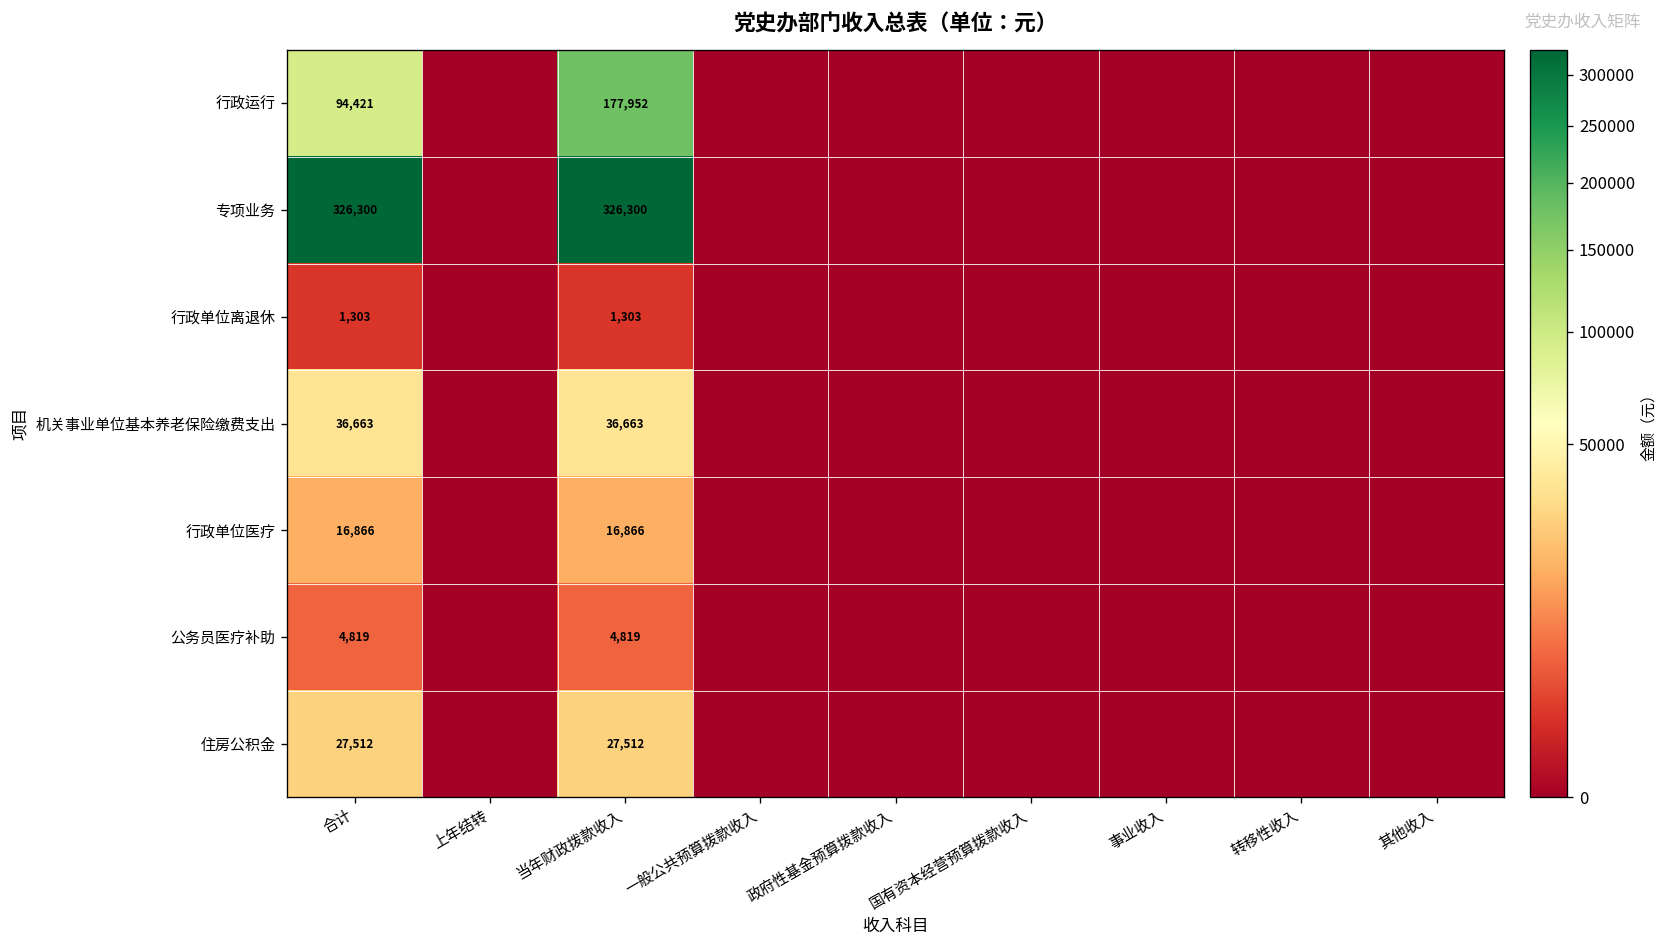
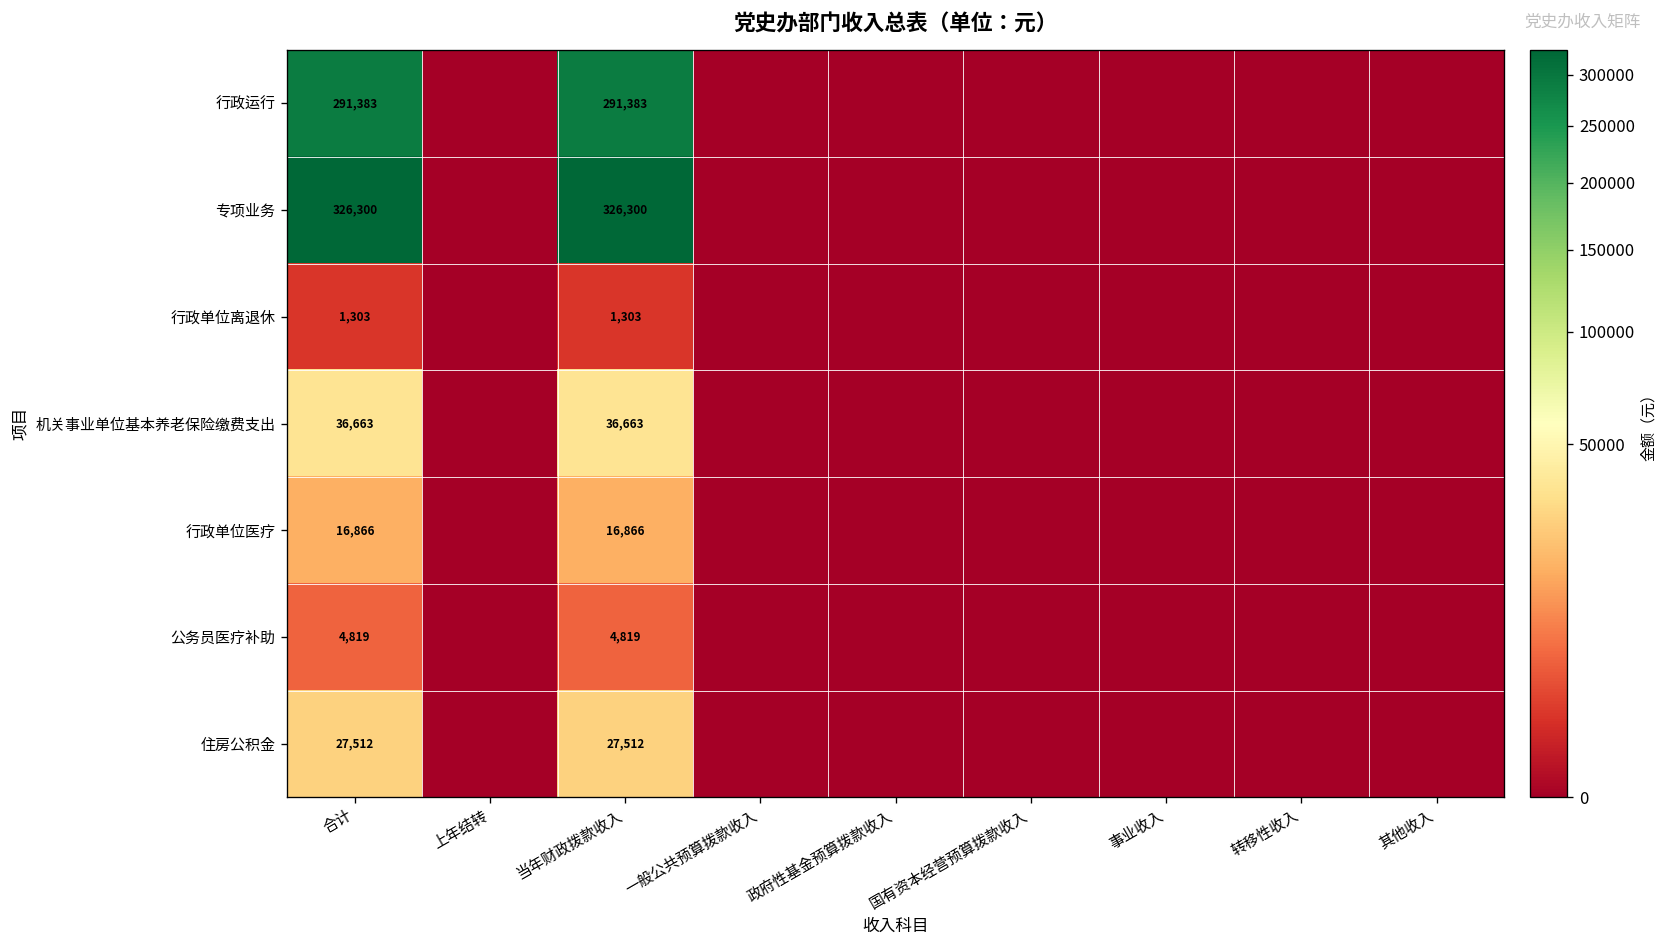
  {
    "行政运行": {
-     "合计": "94,421",
-     "当年财政拨款收入": "177,952"
+     "合计": "291,383",
+     "当年财政拨款收入": "291,383"
    },
    "专项业务": {
      "合计": "326,300",
      "当年财政拨款收入": "326,300"
    },
    "行政单位离退休": {
      "合计": "1,303",
      "当年财政拨款收入": "1,303"
    },
    "机关事业单位基本养老保险缴费支出": {
      "合计": "36,663",
      "当年财政拨款收入": "36,663"
    },
    "行政单位医疗": {
      "合计": "16,866",
      "当年财政拨款收入": "16,866"
    },
    "公务员医疗补助": {
      "合计": "4,819",
      "当年财政拨款收入": "4,819"
    },
    "住房公积金": {
      "合计": "27,512",
      "当年财政拨款收入": "27,512"
    }
  }
